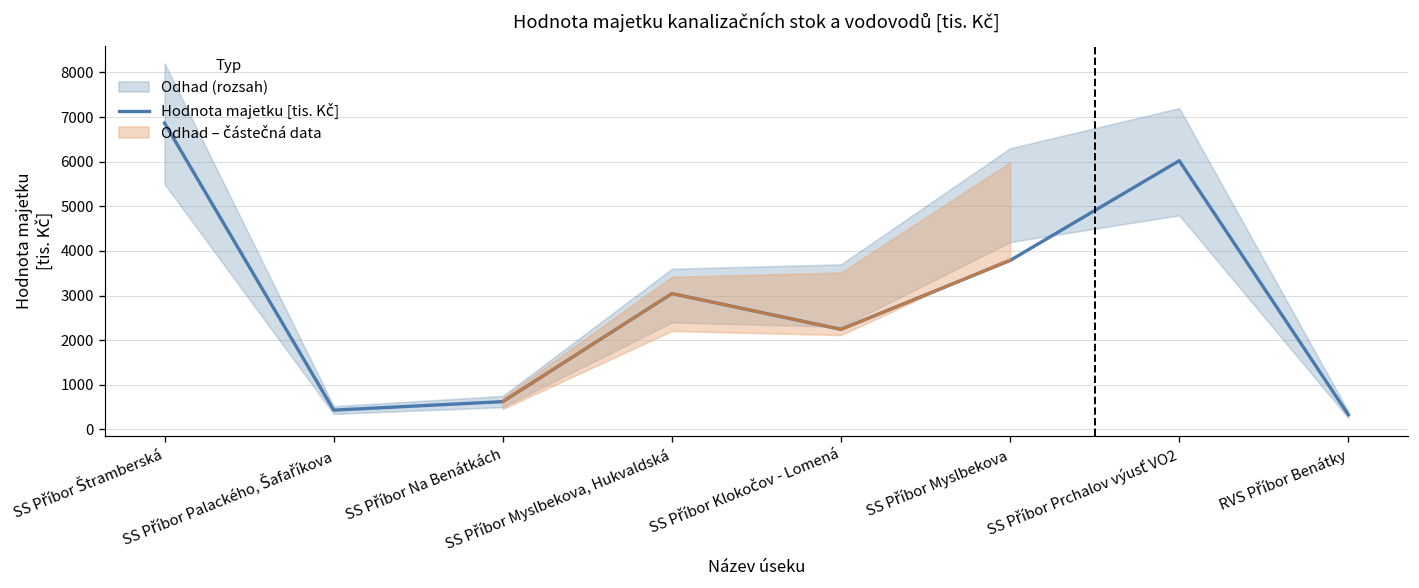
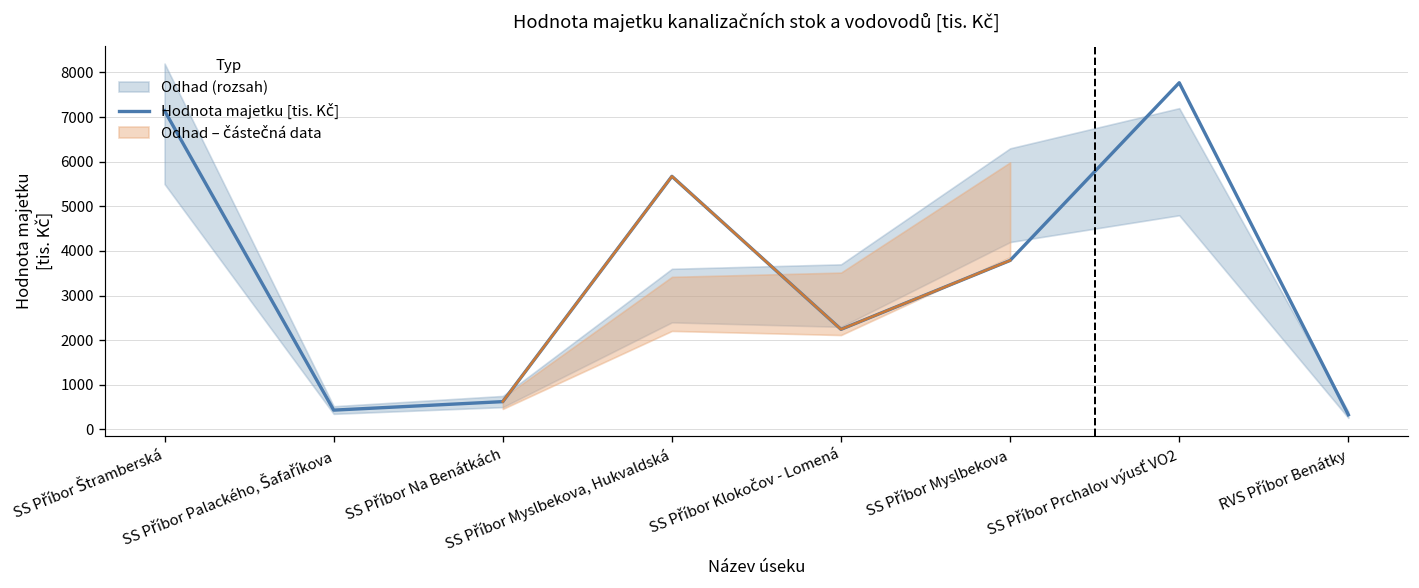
  {
    "Hodnota majetku [tis. Kč]": {
-     "SS Příbor Štramberská": 6900,
+     "SS Příbor Štramberská": 7100,
      "SS Příbor Palackého, Šafaříkova": 400,
-     "SS Příbor Myslbekova, Hukvaldská": 3000,
-     "SS Příbor Prchalov výusť VO2": 6000,
+     "SS Příbor Myslbekova, Hukvaldská": 5700,
+     "SS Příbor Prchalov výusť VO2": 7800,
      "RVS Příbor Benátky": 300
    }
  }
